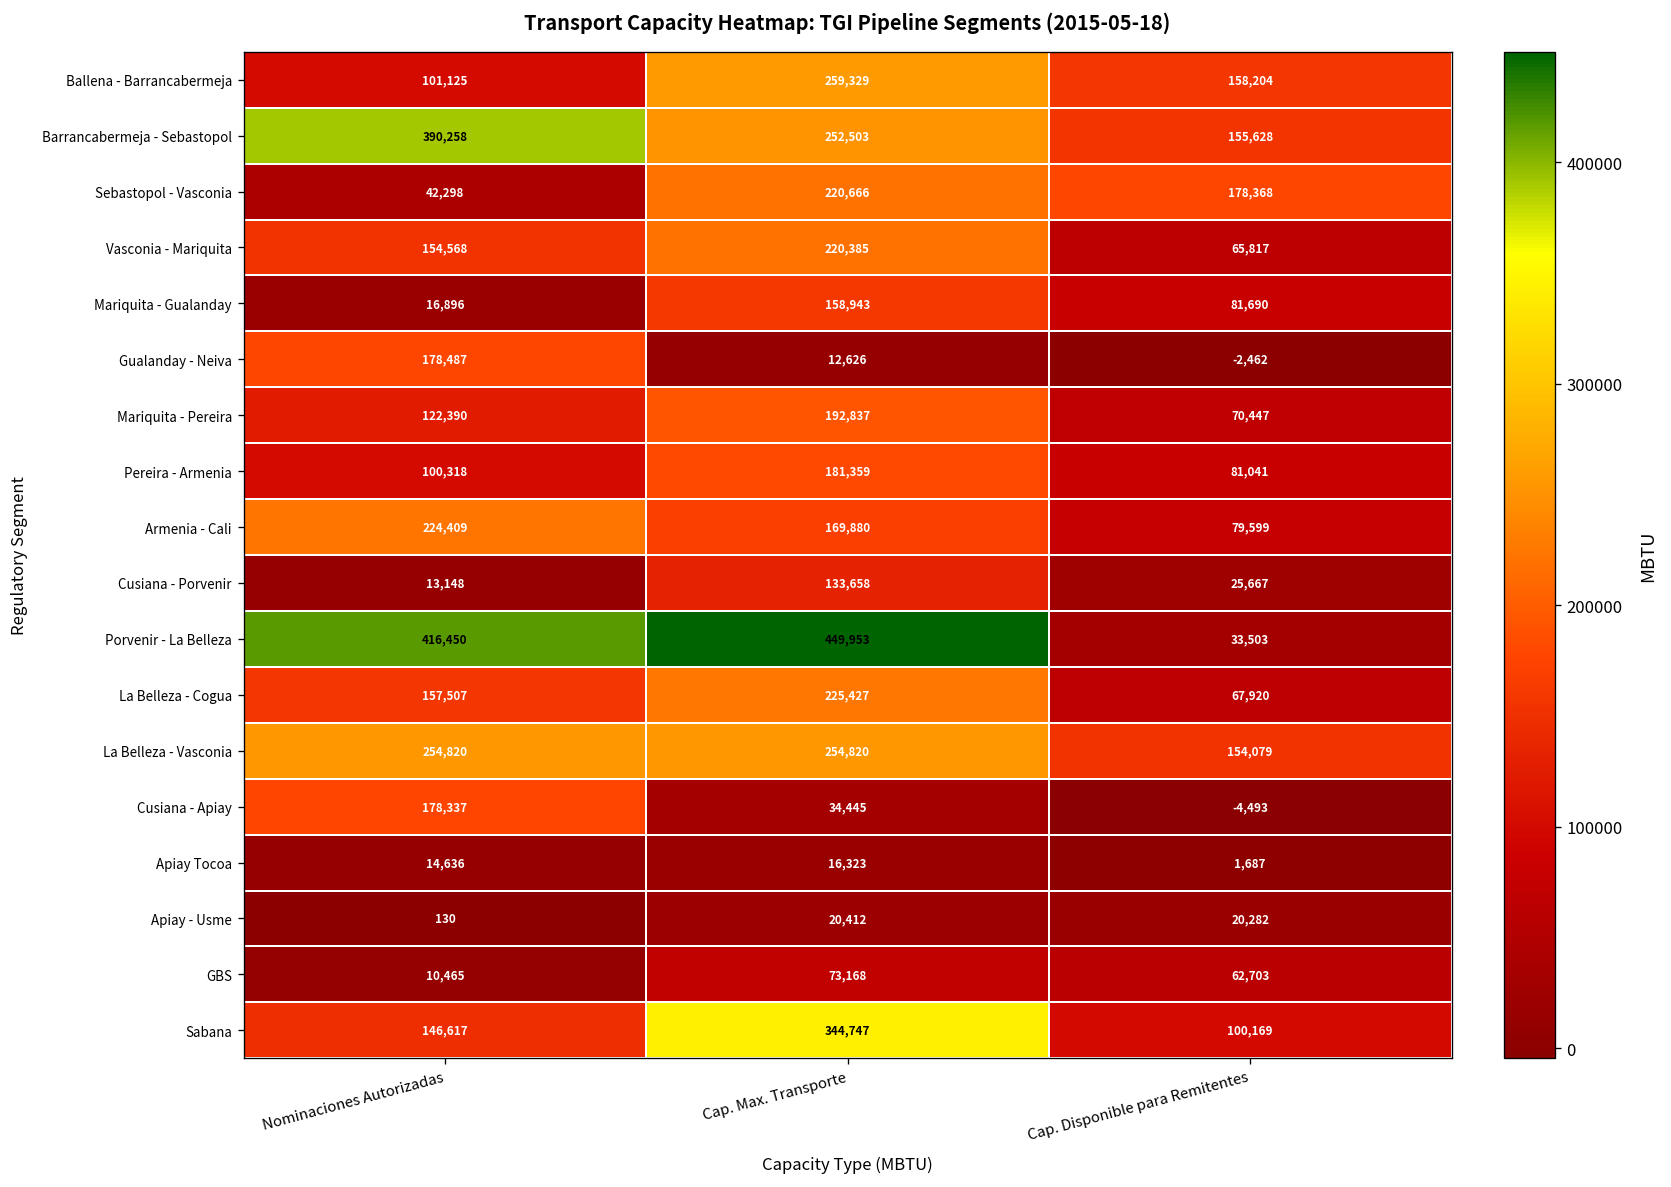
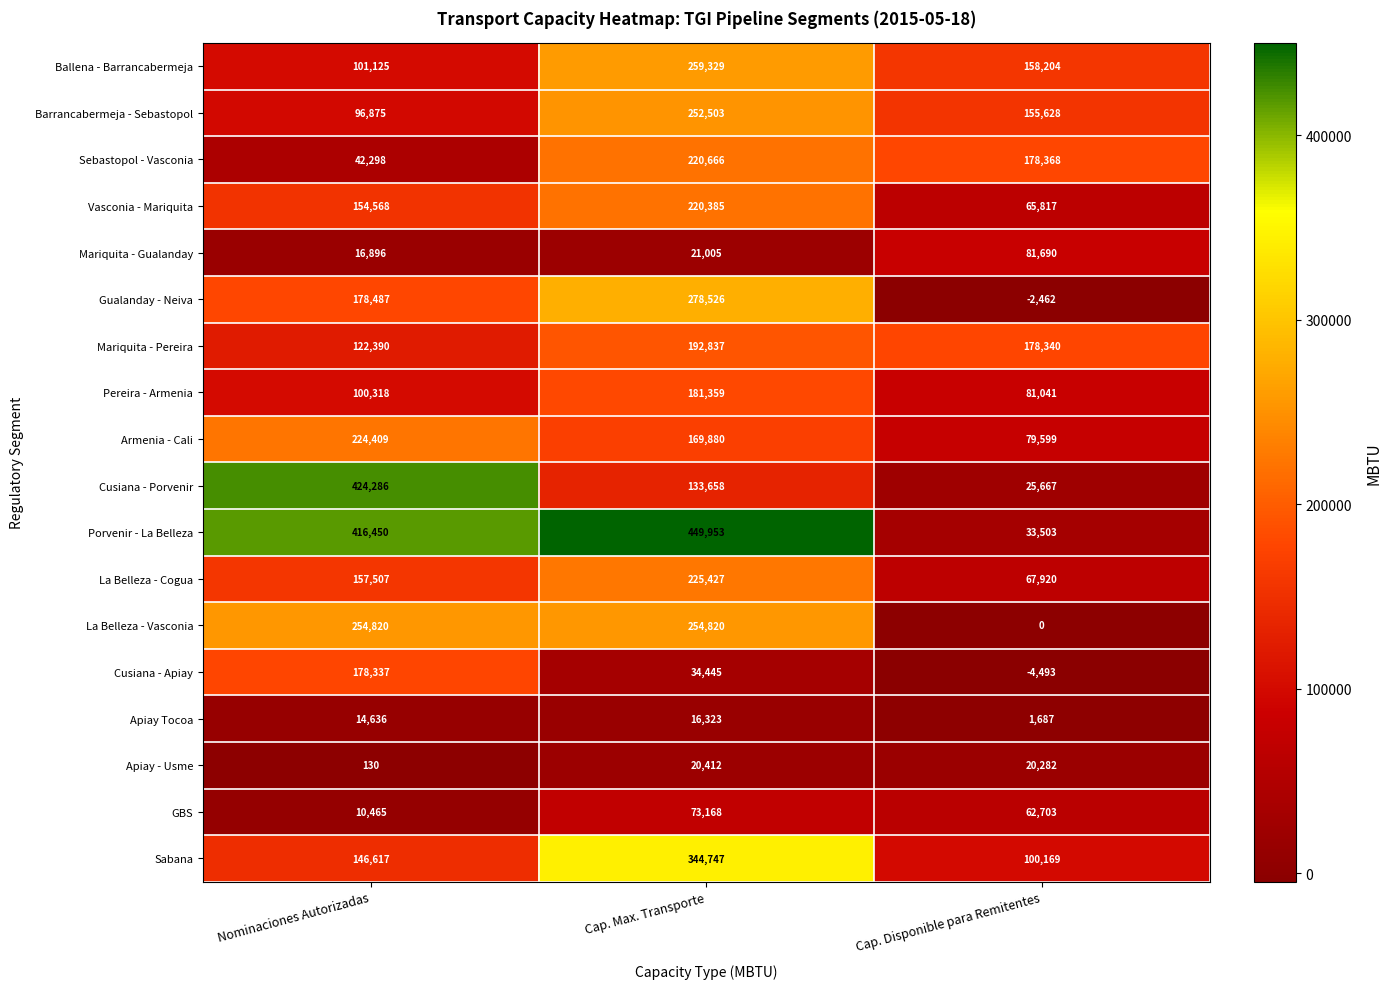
  {
    "Ballena - Barrancabermeja": {
      "Nominaciones Autorizadas": "101,125",
      "Cap. Max. Transporte": "259,329",
      "Cap. Disponible para Remitentes": "158,204"
    },
    "Barrancabermeja - Sebastopol": {
-     "Nominaciones Autorizadas": "390,258",
+     "Nominaciones Autorizadas": "96,875",
      "Cap. Max. Transporte": "252,503",
      "Cap. Disponible para Remitentes": "155,628"
    },
    "Sebastopol - Vasconia": {
      "Nominaciones Autorizadas": "42,298",
      "Cap. Max. Transporte": "220,666",
      "Cap. Disponible para Remitentes": "178,368"
    },
    "Vasconia - Mariquita": {
      "Nominaciones Autorizadas": "154,568",
      "Cap. Max. Transporte": "220,385",
      "Cap. Disponible para Remitentes": "65,817"
    },
    "Mariquita - Gualanday": {
      "Nominaciones Autorizadas": "16,896",
-     "Cap. Max. Transporte": "158,943",
+     "Cap. Max. Transporte": "21,005",
      "Cap. Disponible para Remitentes": "81,690"
    },
    "Gualanday - Neiva": {
      "Nominaciones Autorizadas": "178,487",
-     "Cap. Max. Transporte": "12,626",
+     "Cap. Max. Transporte": "278,526",
      "Cap. Disponible para Remitentes": "-2,462"
    },
    "Mariquita - Pereira": {
      "Nominaciones Autorizadas": "122,390",
      "Cap. Max. Transporte": "192,837",
-     "Cap. Disponible para Remitentes": "70,447"
+     "Cap. Disponible para Remitentes": "178,340"
    },
    "Pereira - Armenia": {
      "Nominaciones Autorizadas": "100,318",
      "Cap. Max. Transporte": "181,359",
      "Cap. Disponible para Remitentes": "81,041"
    },
    "Armenia - Cali": {
      "Nominaciones Autorizadas": "224,409",
      "Cap. Max. Transporte": "169,880",
      "Cap. Disponible para Remitentes": "79,599"
    },
    "Cusiana - Porvenir": {
-     "Nominaciones Autorizadas": "13,148",
+     "Nominaciones Autorizadas": "424,286",
      "Cap. Max. Transporte": "133,658",
      "Cap. Disponible para Remitentes": "25,667"
    },
    "Porvenir - La Belleza": {
      "Nominaciones Autorizadas": "416,450",
      "Cap. Max. Transporte": "449,953",
      "Cap. Disponible para Remitentes": "33,503"
    },
    "La Belleza - Cogua": {
      "Nominaciones Autorizadas": "157,507",
      "Cap. Max. Transporte": "225,427",
      "Cap. Disponible para Remitentes": "67,920"
    },
    "La Belleza - Vasconia": {
      "Nominaciones Autorizadas": "254,820",
      "Cap. Max. Transporte": "254,820",
-     "Cap. Disponible para Remitentes": "154,079"
+     "Cap. Disponible para Remitentes": "0"
    },
    "Cusiana - Apiay": {
      "Nominaciones Autorizadas": "178,337",
      "Cap. Max. Transporte": "34,445",
      "Cap. Disponible para Remitentes": "-4,493"
    },
    "Apiay Tocoa": {
      "Nominaciones Autorizadas": "14,636",
      "Cap. Max. Transporte": "16,323",
      "Cap. Disponible para Remitentes": "1,687"
    },
    "Apiay - Usme": {
      "Nominaciones Autorizadas": "130",
      "Cap. Max. Transporte": "20,412",
      "Cap. Disponible para Remitentes": "20,282"
    },
    "GBS": {
      "Nominaciones Autorizadas": "10,465",
      "Cap. Max. Transporte": "73,168",
      "Cap. Disponible para Remitentes": "62,703"
    },
    "Sabana": {
      "Nominaciones Autorizadas": "146,617",
      "Cap. Max. Transporte": "344,747",
      "Cap. Disponible para Remitentes": "100,169"
    }
  }
